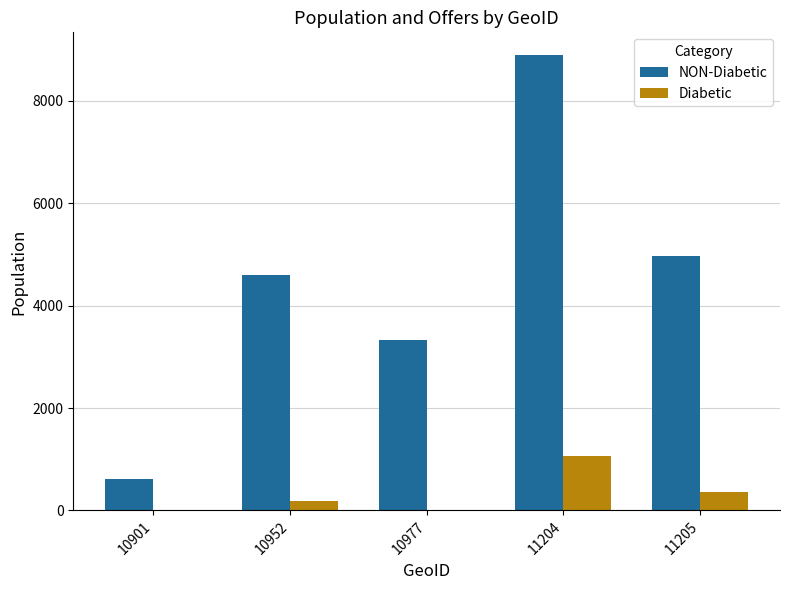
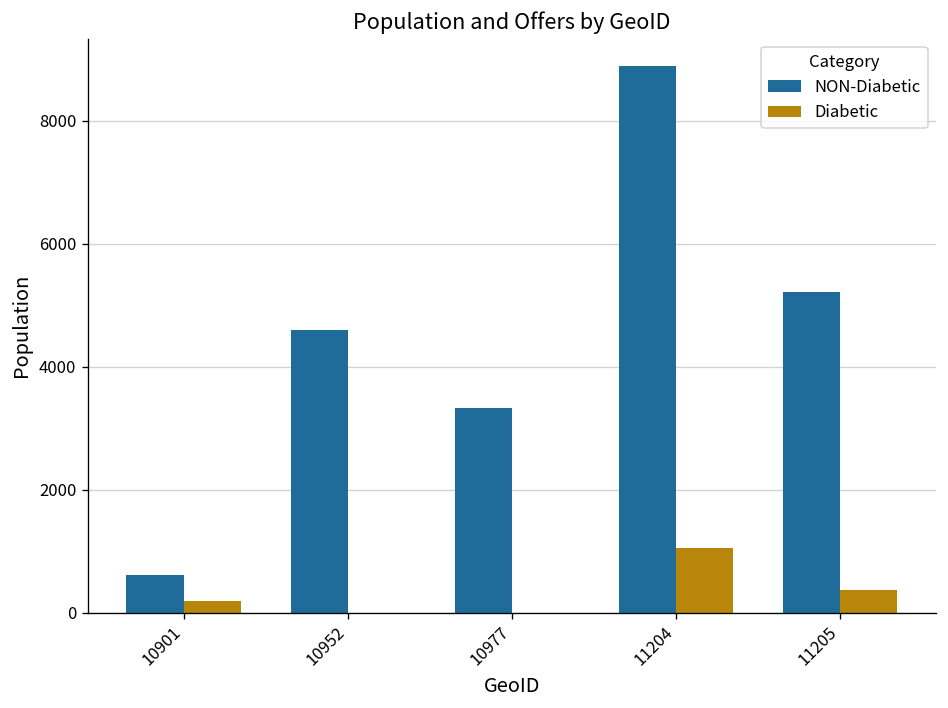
  {
    "NON-Diabetic": {
      "10901": 600,
      "10952": 4600,
      "10977": 3300,
      "11204": 8900,
-     "11205": 5000
+     "11205": 5200
    },
    "Diabetic": {
-     "10901": 0,
-     "10952": 200,
+     "10901": 200,
+     "10952": 0,
      "10977": 0,
      "11204": 1100,
      "11205": 400
    }
  }
